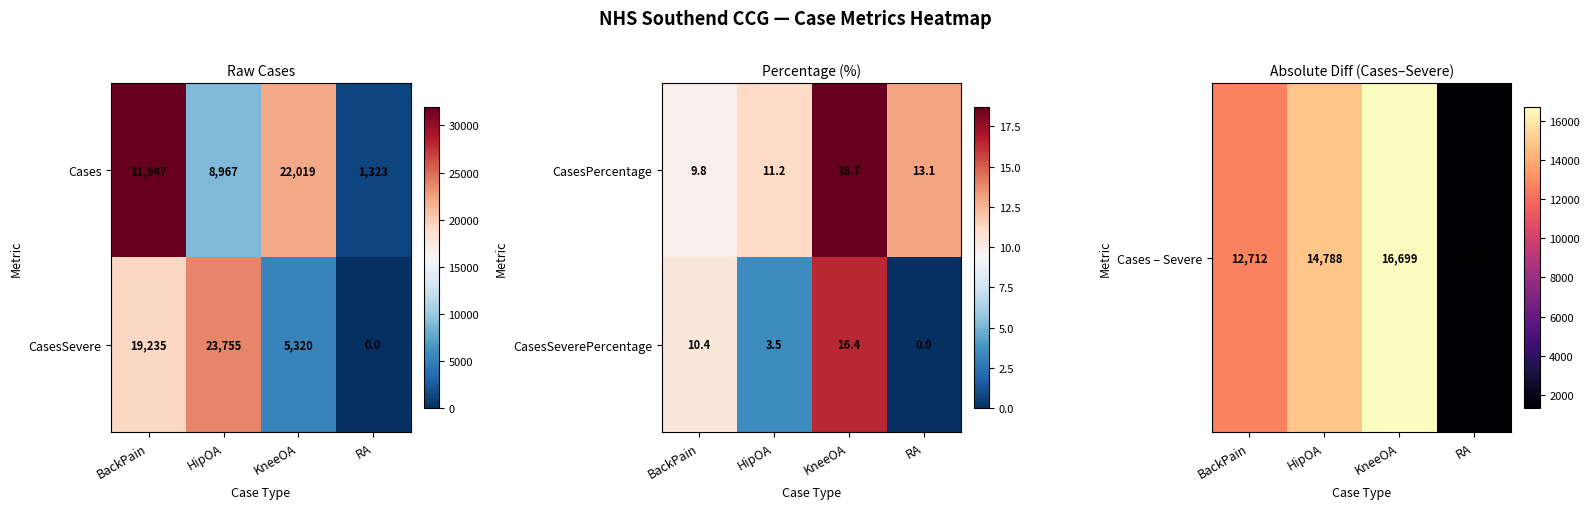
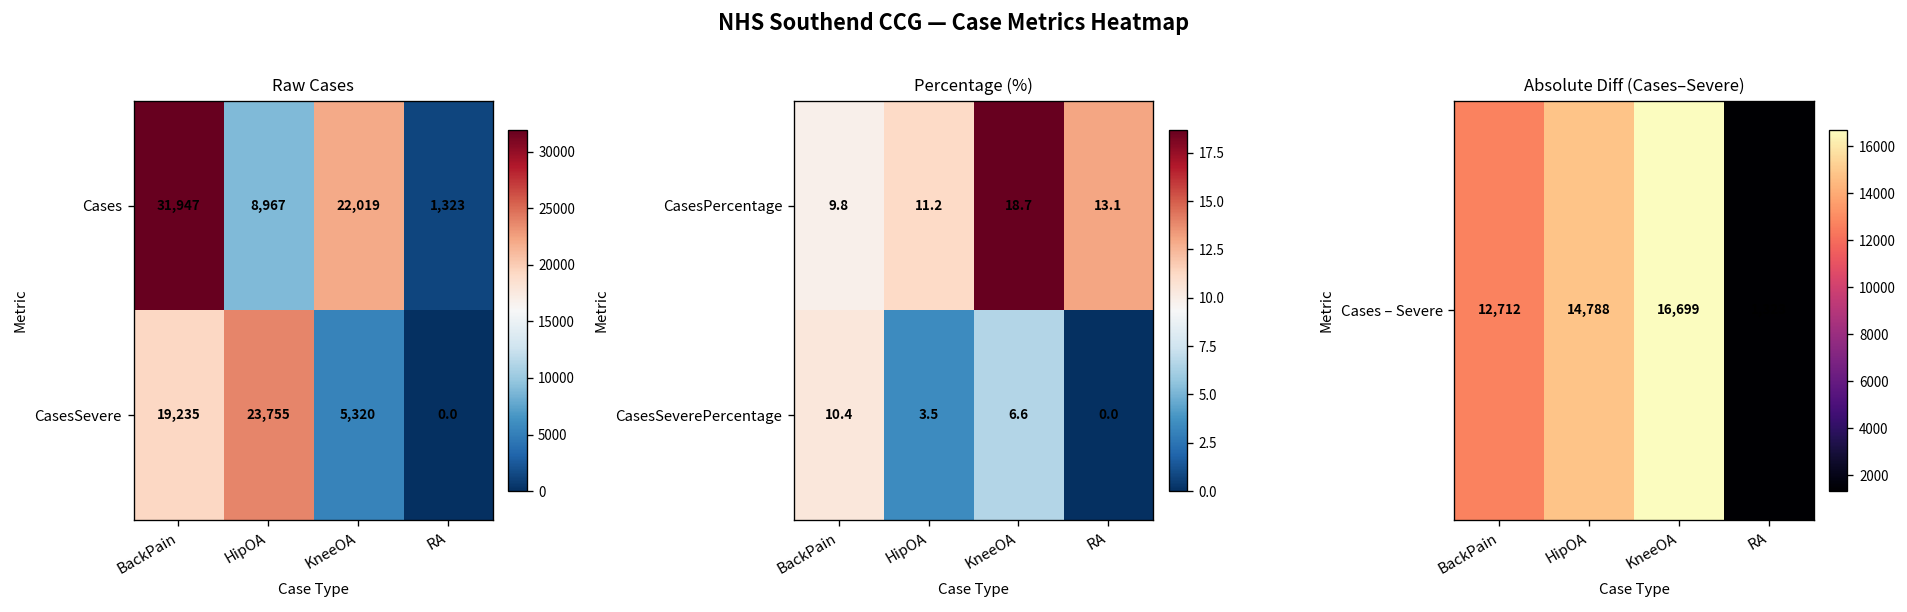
  {
    "Raw Cases": {
      "Cases": {
        "BackPain": "31,947",
        "HipOA": "8,967",
        "KneeOA": "22,019",
        "RA": "1,323"
      },
      "CasesSevere": {
        "BackPain": "19,235",
        "HipOA": "23,755",
        "KneeOA": "5,320",
        "RA": "0.0"
      }
    },
    "Percentage (%)": {
      "CasesPercentage": {
        "BackPain": "9.8",
        "HipOA": "11.2",
        "KneeOA": "18.7",
        "RA": "13.1"
      },
      "CasesSeverePercentage": {
        "BackPain": "10.4",
        "HipOA": "3.5",
-       "KneeOA": "16.4",
+       "KneeOA": "6.6",
        "RA": "0.0"
      }
    },
    "Absolute Diff (Cases–Severe)": {
      "Cases – Severe": {
        "BackPain": "12,712",
        "HipOA": "14,788",
        "KneeOA": "16,699"
      }
    }
  }
